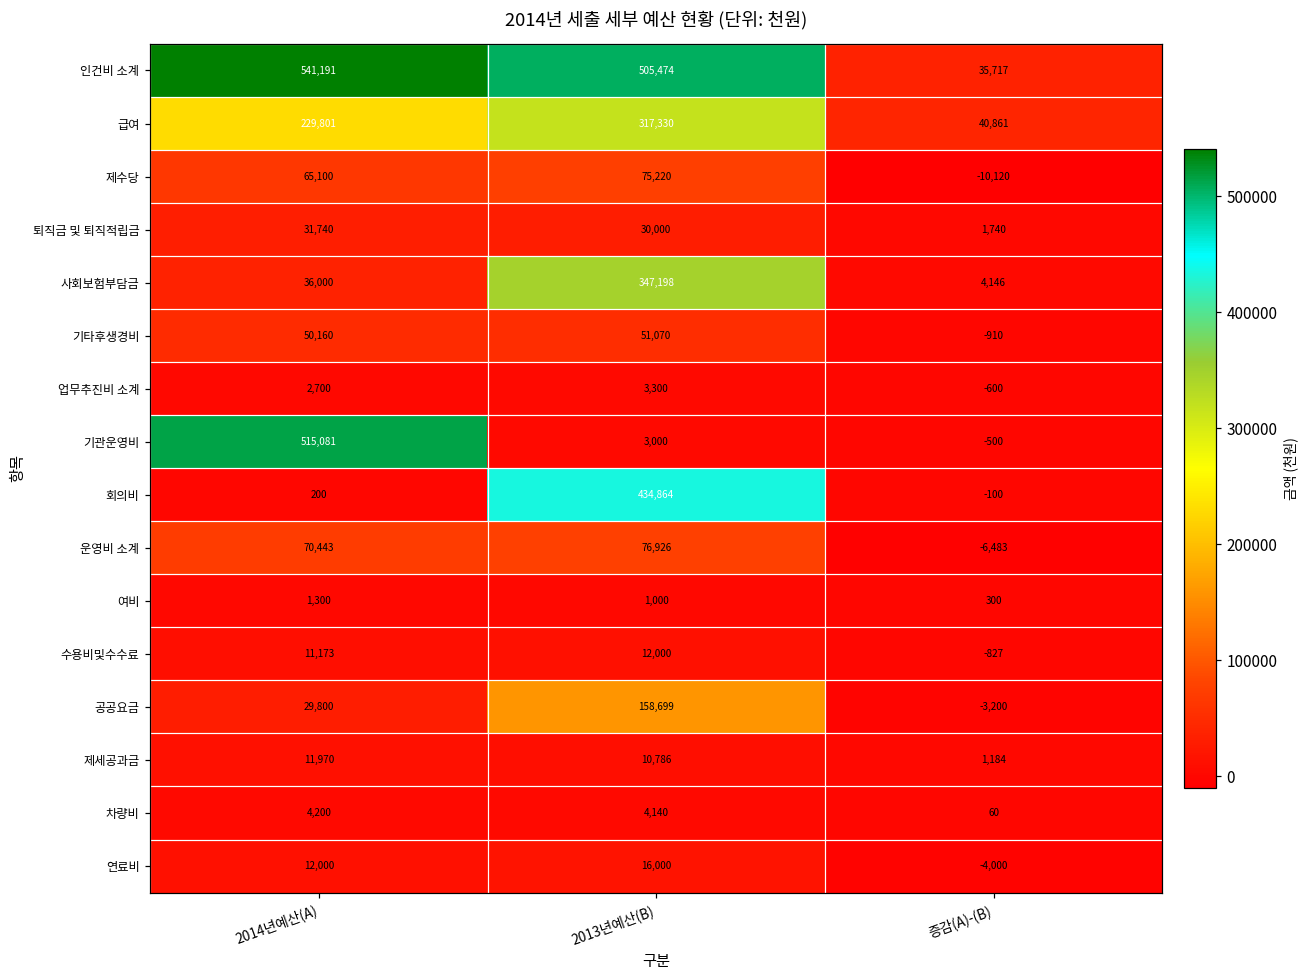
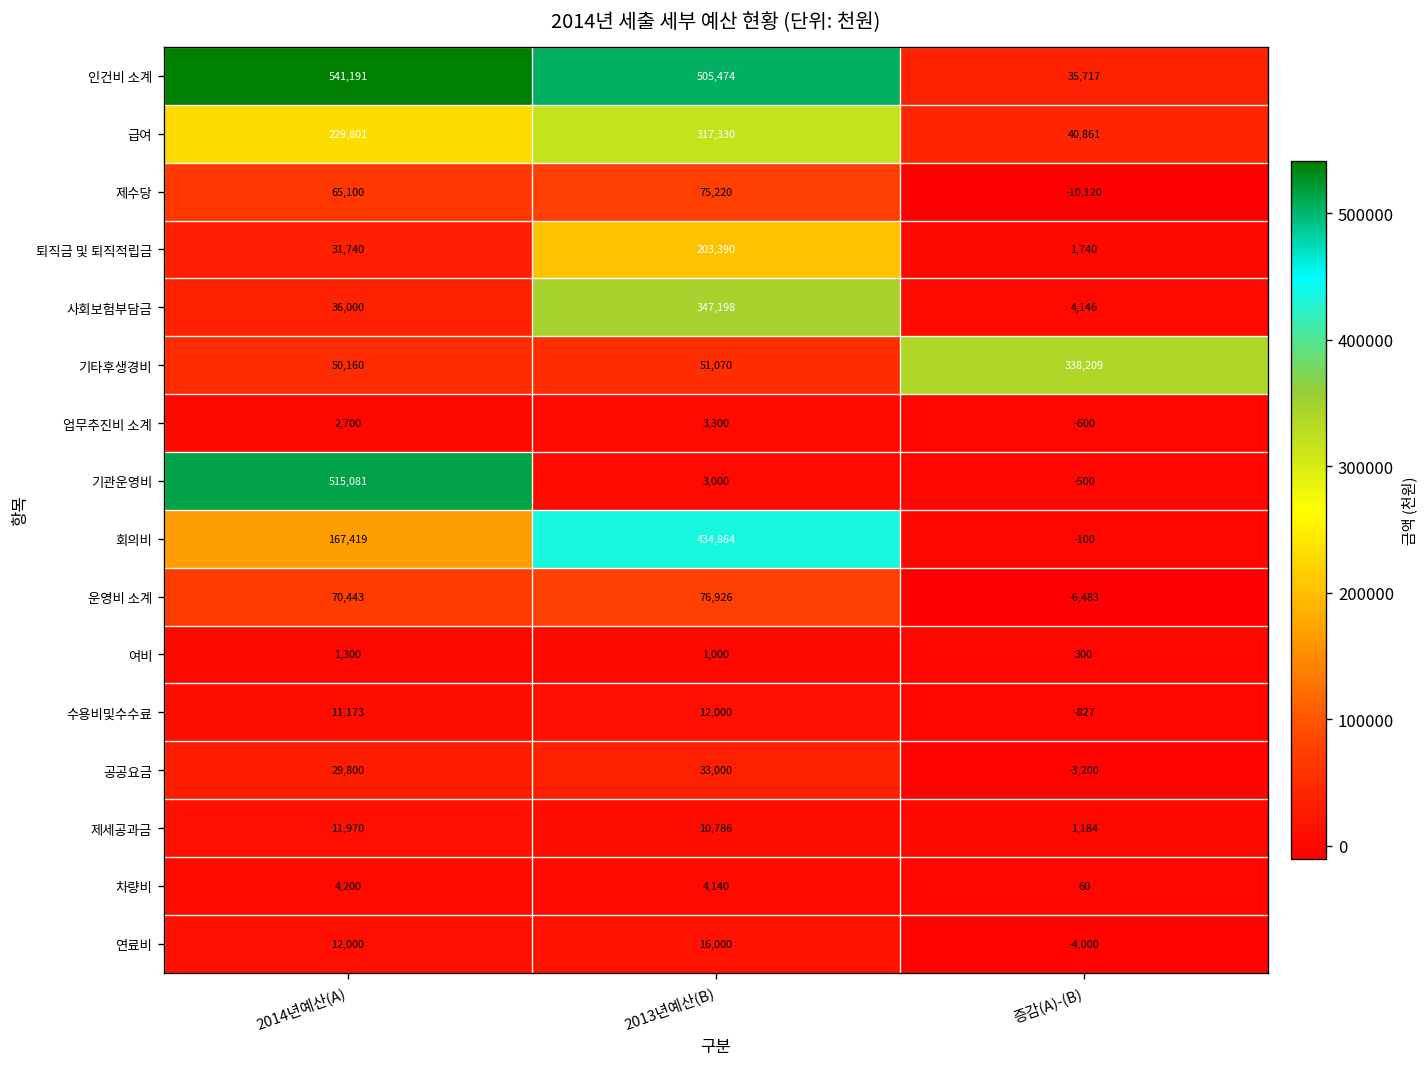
  {
    "인건비 소계": {
      "2014년예산(A)": "541,191",
      "2013년예산(B)": "505,474",
      "증감(A)-(B)": "35,717"
    },
    "급여": {
      "2014년예산(A)": "229,801",
      "2013년예산(B)": "317,330",
      "증감(A)-(B)": "40,861"
    },
    "제수당": {
      "2014년예산(A)": "65,100",
      "2013년예산(B)": "75,220",
      "증감(A)-(B)": "-10,120"
    },
    "퇴직금 및 퇴직적립금": {
      "2014년예산(A)": "31,740",
-     "2013년예산(B)": "30,000",
+     "2013년예산(B)": "203,390",
      "증감(A)-(B)": "1,740"
    },
    "사회보험부담금": {
      "2014년예산(A)": "36,000",
      "2013년예산(B)": "347,198",
      "증감(A)-(B)": "4,146"
    },
    "기타후생경비": {
      "2014년예산(A)": "50,160",
      "2013년예산(B)": "51,070",
-     "증감(A)-(B)": "-910"
+     "증감(A)-(B)": "338,209"
    },
    "업무추진비 소계": {
      "2014년예산(A)": "2,700",
      "2013년예산(B)": "3,300",
      "증감(A)-(B)": "-600"
    },
    "기관운영비": {
      "2014년예산(A)": "515,081",
      "2013년예산(B)": "3,000",
      "증감(A)-(B)": "-500"
    },
    "회의비": {
-     "2014년예산(A)": "200",
+     "2014년예산(A)": "167,419",
      "2013년예산(B)": "434,864",
      "증감(A)-(B)": "-100"
    },
    "운영비 소계": {
      "2014년예산(A)": "70,443",
      "2013년예산(B)": "76,926",
      "증감(A)-(B)": "-6,483"
    },
    "여비": {
      "2014년예산(A)": "1,300",
      "2013년예산(B)": "1,000",
      "증감(A)-(B)": "300"
    },
    "수용비및수수료": {
      "2014년예산(A)": "11,173",
      "2013년예산(B)": "12,000",
      "증감(A)-(B)": "-827"
    },
    "공공요금": {
      "2014년예산(A)": "29,800",
-     "2013년예산(B)": "158,699",
+     "2013년예산(B)": "33,000",
      "증감(A)-(B)": "-3,200"
    },
    "제세공과금": {
      "2014년예산(A)": "11,970",
      "2013년예산(B)": "10,786",
      "증감(A)-(B)": "1,184"
    },
    "차량비": {
      "2014년예산(A)": "4,200",
      "2013년예산(B)": "4,140",
      "증감(A)-(B)": "60"
    },
    "연료비": {
      "2014년예산(A)": "12,000",
      "2013년예산(B)": "16,000",
      "증감(A)-(B)": "-4,000"
    }
  }
